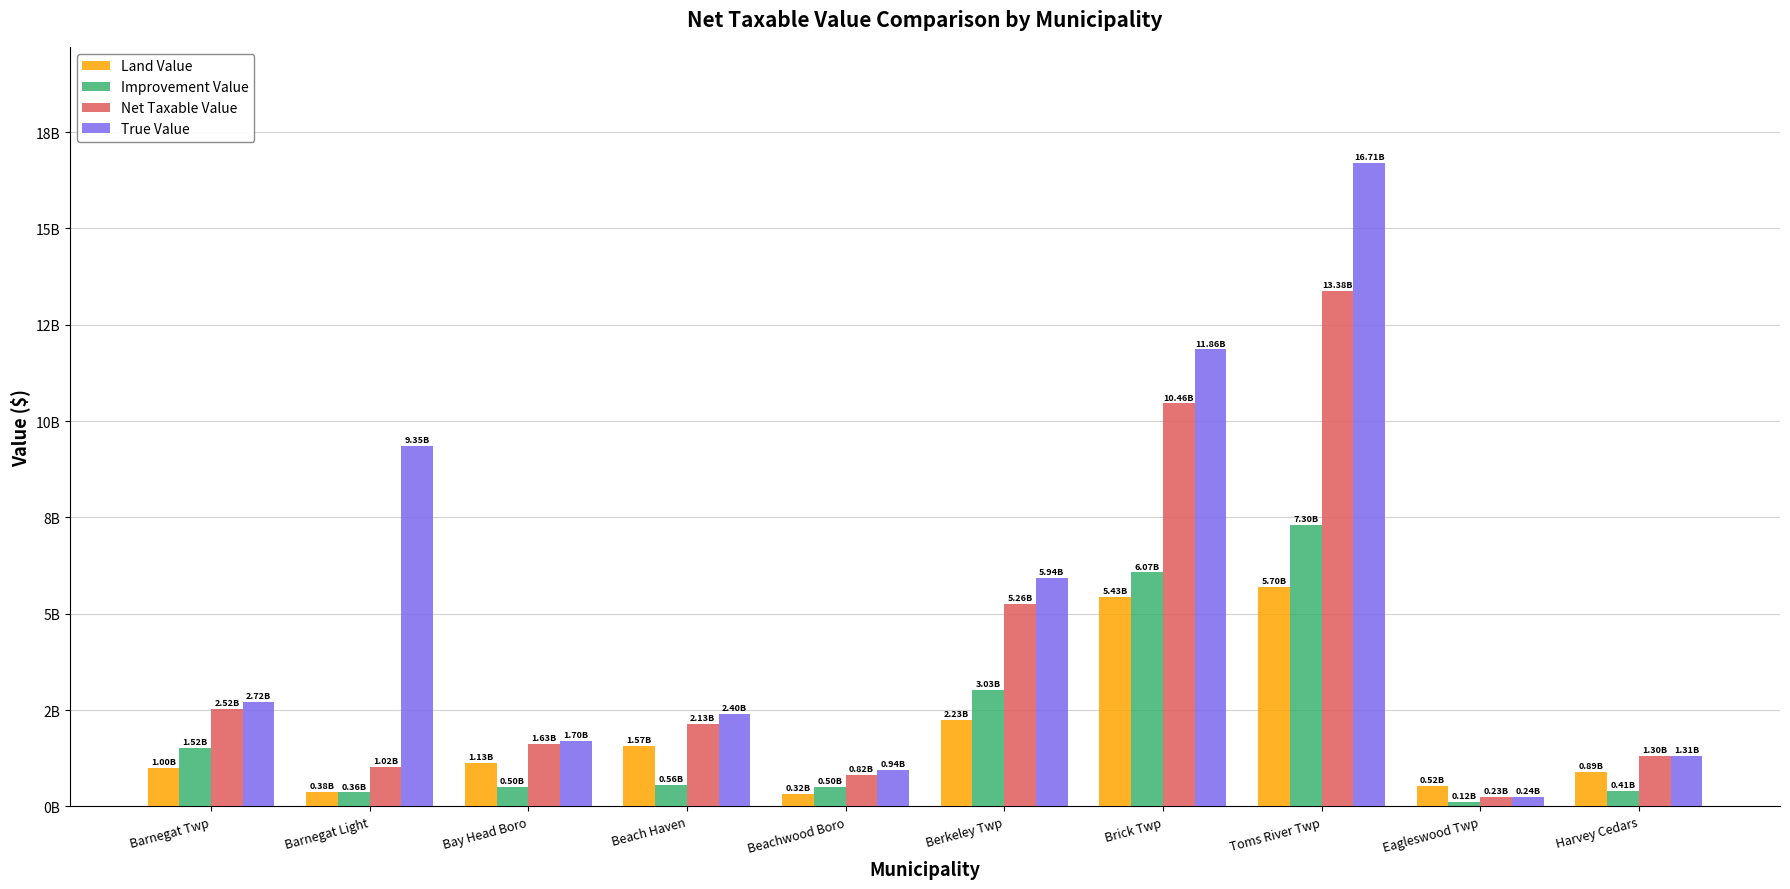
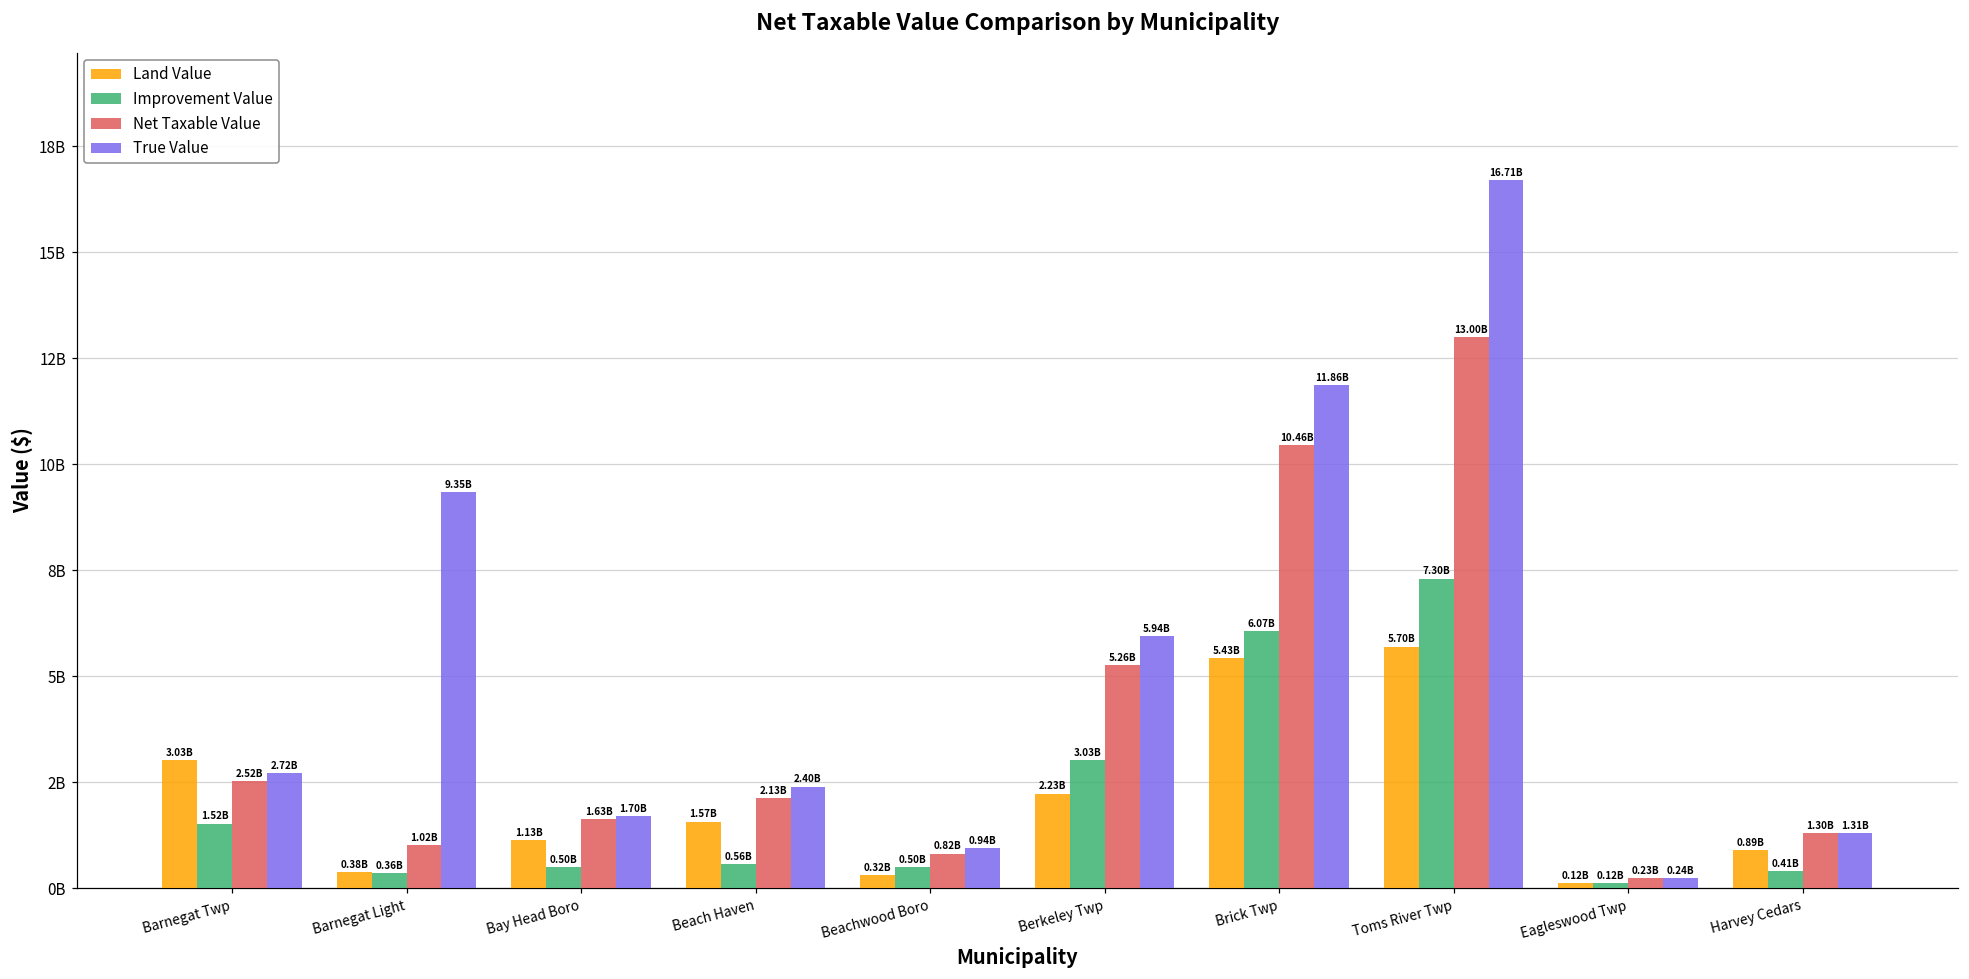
  {
    "Land Value": {
-     "Barnegat Twp": "1.00B",
+     "Barnegat Twp": "3.03B",
      "Barnegat Light": "0.38B",
      "Bay Head Boro": "1.13B",
      "Beach Haven": "1.57B",
      "Beachwood Boro": "0.32B",
      "Berkeley Twp": "2.23B",
      "Brick Twp": "5.43B",
      "Toms River Twp": "5.70B",
-     "Eagleswood Twp": "0.52B",
+     "Eagleswood Twp": "0.12B",
      "Harvey Cedars": "0.89B"
    },
    "Improvement Value": {
      "Barnegat Twp": "1.52B",
      "Barnegat Light": "0.36B",
      "Bay Head Boro": "0.50B",
      "Beach Haven": "0.56B",
      "Beachwood Boro": "0.50B",
      "Berkeley Twp": "3.03B",
      "Brick Twp": "6.07B",
      "Toms River Twp": "7.30B",
      "Eagleswood Twp": "0.12B",
      "Harvey Cedars": "0.41B"
    },
    "Net Taxable Value": {
      "Barnegat Twp": "2.52B",
      "Barnegat Light": "1.02B",
      "Bay Head Boro": "1.63B",
      "Beach Haven": "2.13B",
      "Beachwood Boro": "0.82B",
      "Berkeley Twp": "5.26B",
      "Brick Twp": "10.46B",
-     "Toms River Twp": "13.38B",
+     "Toms River Twp": "13.00B",
      "Eagleswood Twp": "0.23B",
      "Harvey Cedars": "1.30B"
    },
    "True Value": {
      "Barnegat Twp": "2.72B",
      "Barnegat Light": "9.35B",
      "Bay Head Boro": "1.70B",
      "Beach Haven": "2.40B",
      "Beachwood Boro": "0.94B",
      "Berkeley Twp": "5.94B",
      "Brick Twp": "11.86B",
      "Toms River Twp": "16.71B",
      "Eagleswood Twp": "0.24B",
      "Harvey Cedars": "1.31B"
    }
  }
